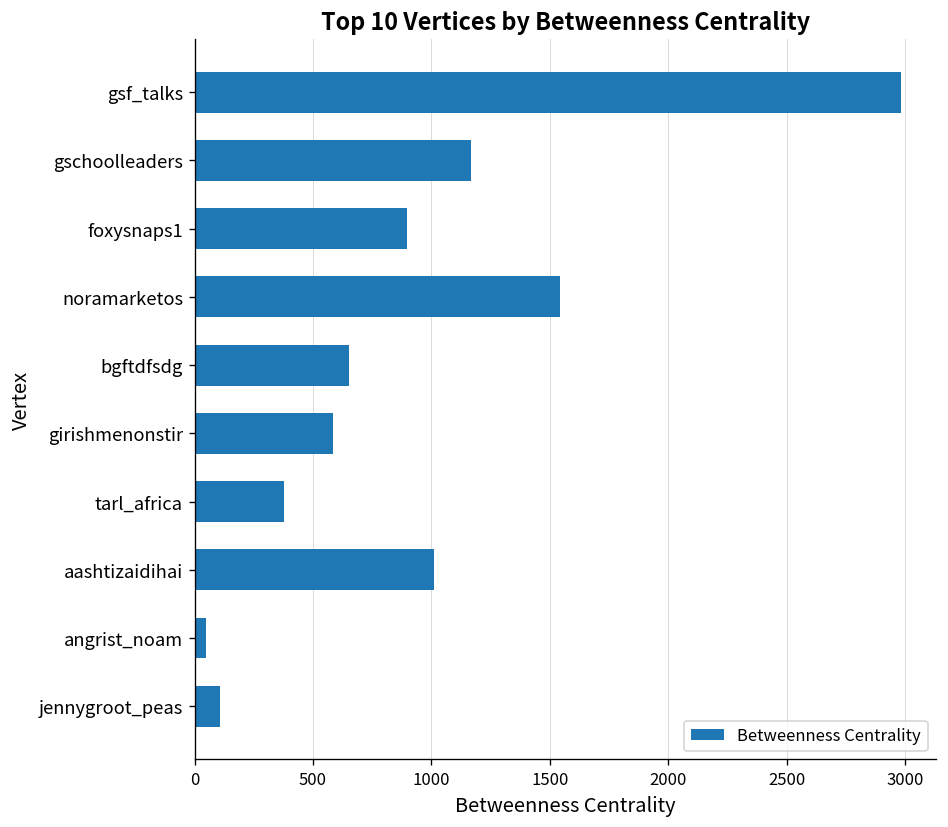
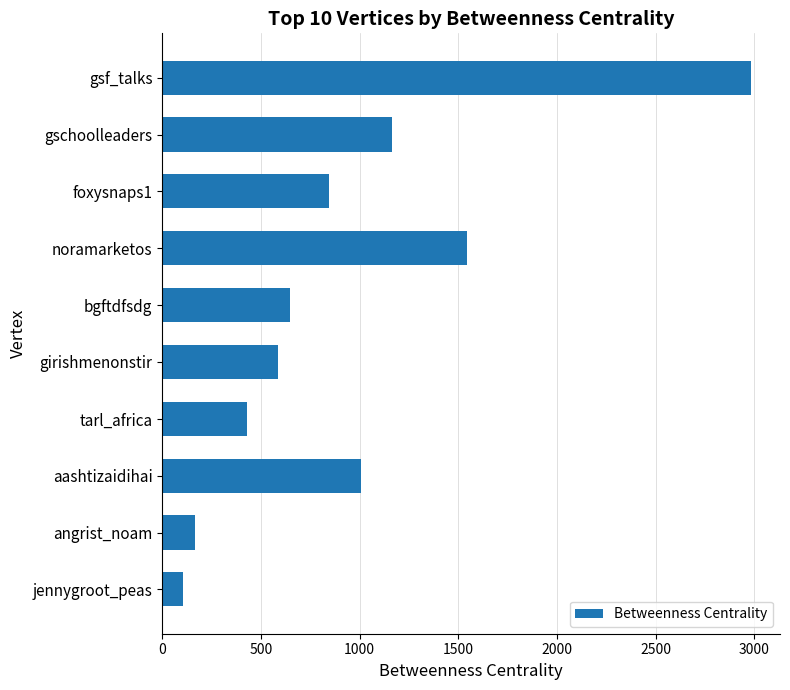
  {
    "gsf_talks": 2980,
    "gschoolleaders": 1170,
-   "foxysnaps1": 900,
+   "foxysnaps1": 850,
    "noramarketos": 1540,
    "bgftdfsdg": 650,
    "girishmenonstir": 590,
-   "tarl_africa": 380,
+   "tarl_africa": 430,
    "aashtizaidihai": 1010,
-   "angrist_noam": 50,
+   "angrist_noam": 160,
    "jennygroot_peas": 110
  }
